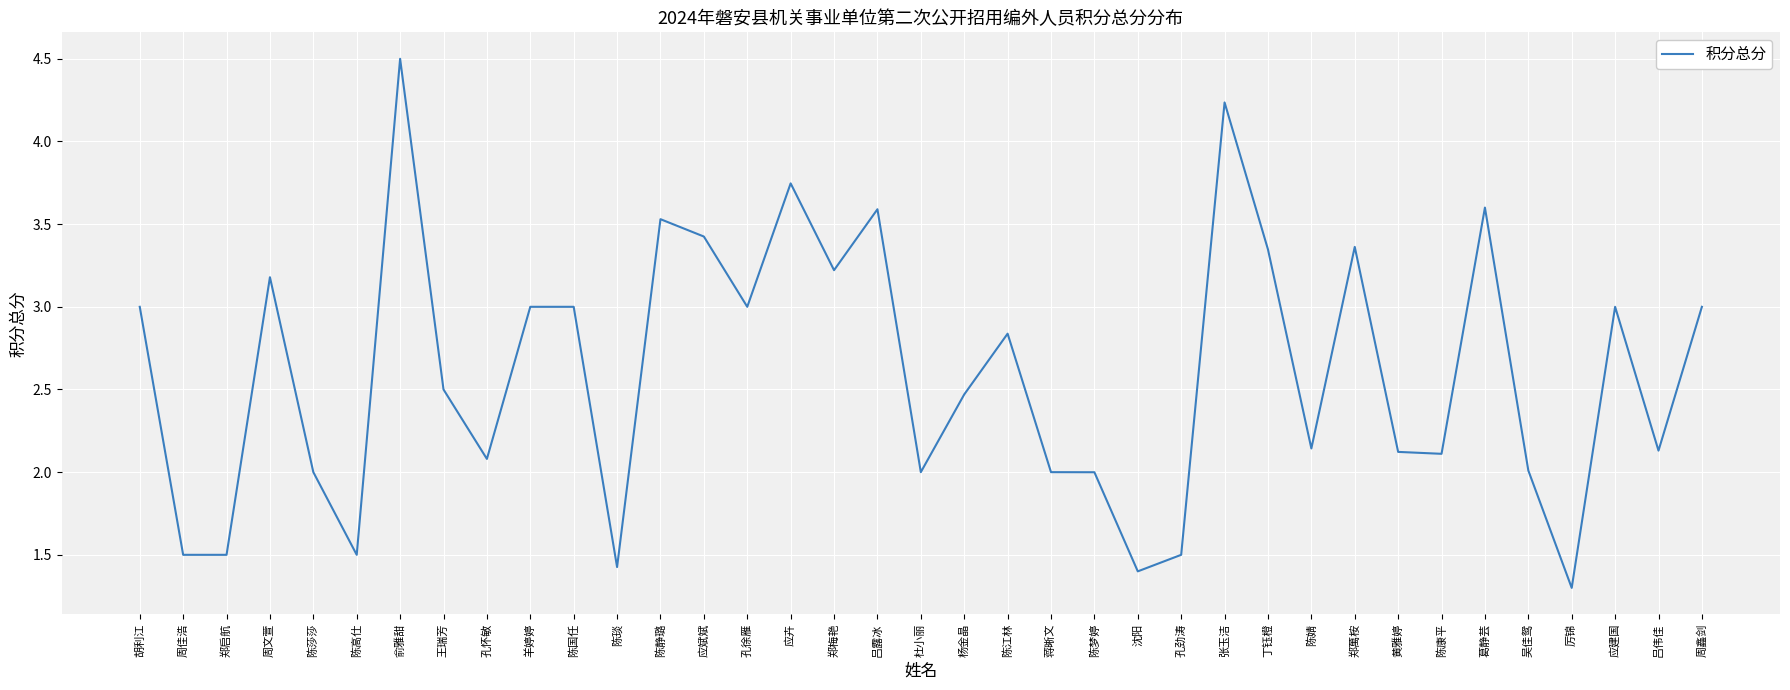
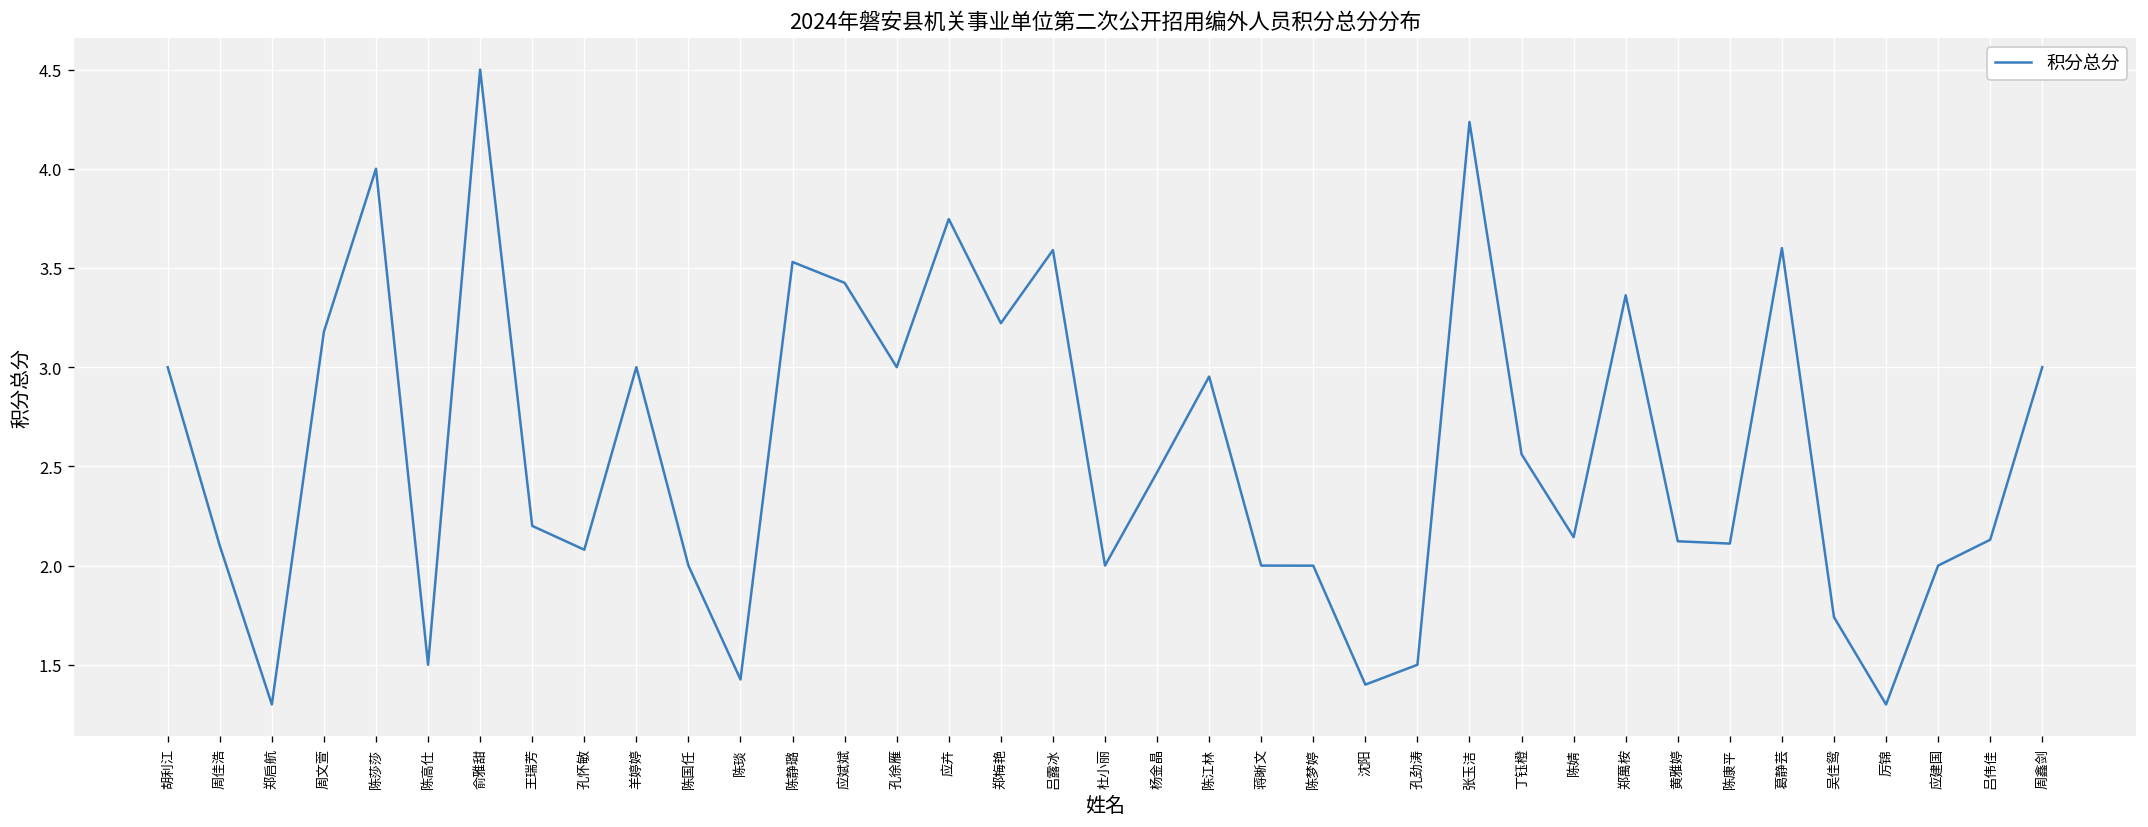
  {
    "胡利江": 3.00,
-   "周佳浩": 1.5,
-   "郑启航": 1.5,
+   "周佳浩": 2.1,
+   "郑启航": 1.3,
    "周文萱": 3.18,
-   "陈莎莎": 2,
+   "陈莎莎": 4,
    "陈高仕": 1.50,
    "俞雅甜": 4.50,
-   "王瑞芳": 2.5,
+   "王瑞芳": 2.2,
    "孔怀敏": 2.08,
    "羊婷婷": 3.00,
-   "陈国任": 3,
+   "陈国任": 2,
    "陈琰": 1.43,
    "陈静璐": 3.53,
    "应斌斌": 3.43,
    "孔徐雁": 3.00,
    "应卉": 3.75,
    "郑梅艳": 3.22,
    "吕露冰": 3.59,
    "杜小丽": 2.00,
    "杨金晶": 2.47,
-   "陈江林": 2.84,
+   "陈江林": 2.95,
    "蒋晰文": 2.00,
    "陈梦婷": 2.00,
    "沈阳": 1.40,
    "孔劲涛": 1.50,
    "张玉洁": 4.24,
-   "丁钰橙": 3.35,
+   "丁钰橙": 2.56,
    "陈婧": 2.14,
    "郑萬桉": 3.36,
    "黄雅婷": 2.12,
    "陈康平": 2.11,
    "葛静芸": 3.60,
-   "吴佳鸳": 2.01,
+   "吴佳鸳": 1.74,
    "厉锦": 1.30,
-   "应建国": 3,
+   "应建国": 2,
    "吕伟佳": 2.13,
    "周鑫剑": 3.00
  }
